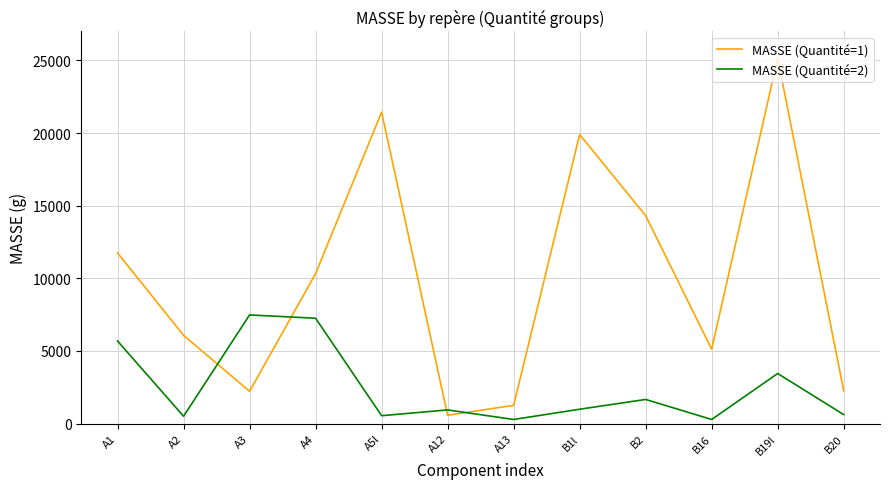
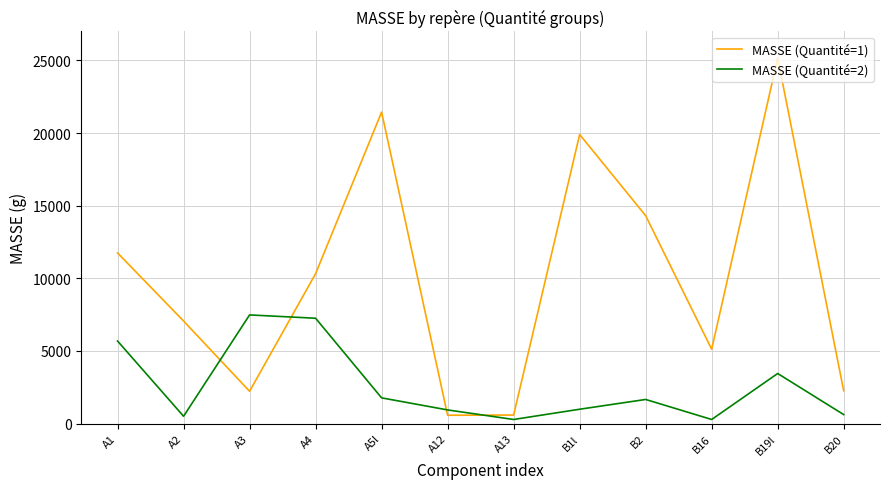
  {
    "MASSE (Quantité=1)": {
      "A1": 11700,
-     "A2": 6100,
+     "A2": 7100,
      "A3": 2200,
      "A4": 10300,
      "A5l": 21400,
      "A12": 600,
-     "A13": 1300,
+     "A13": 600,
      "B1l": 19900,
      "B2": 14300,
      "B16": 5100,
      "B20": 2300
    },
    "MASSE (Quantité=2)": {
      "A1": 5700,
      "A2": 500,
      "A3": 7500,
      "A4": 7300,
-     "A5l": 500,
+     "A5l": 1800,
      "A12": 900,
      "A13": 300,
      "B1l": 1000,
      "B2": 1700,
      "B16": 300,
      "B19l": 3400,
      "B20": 600
    }
  }
